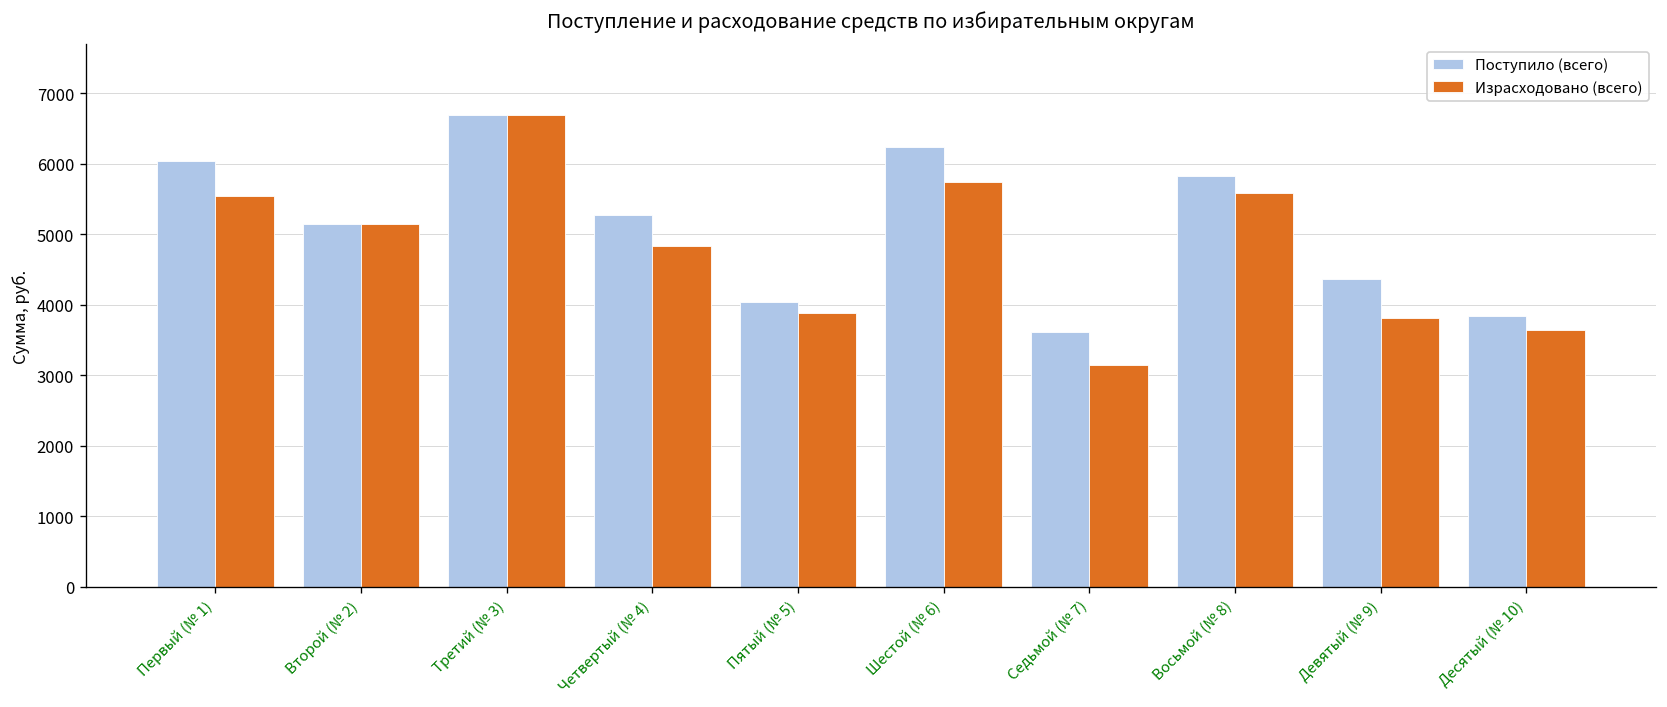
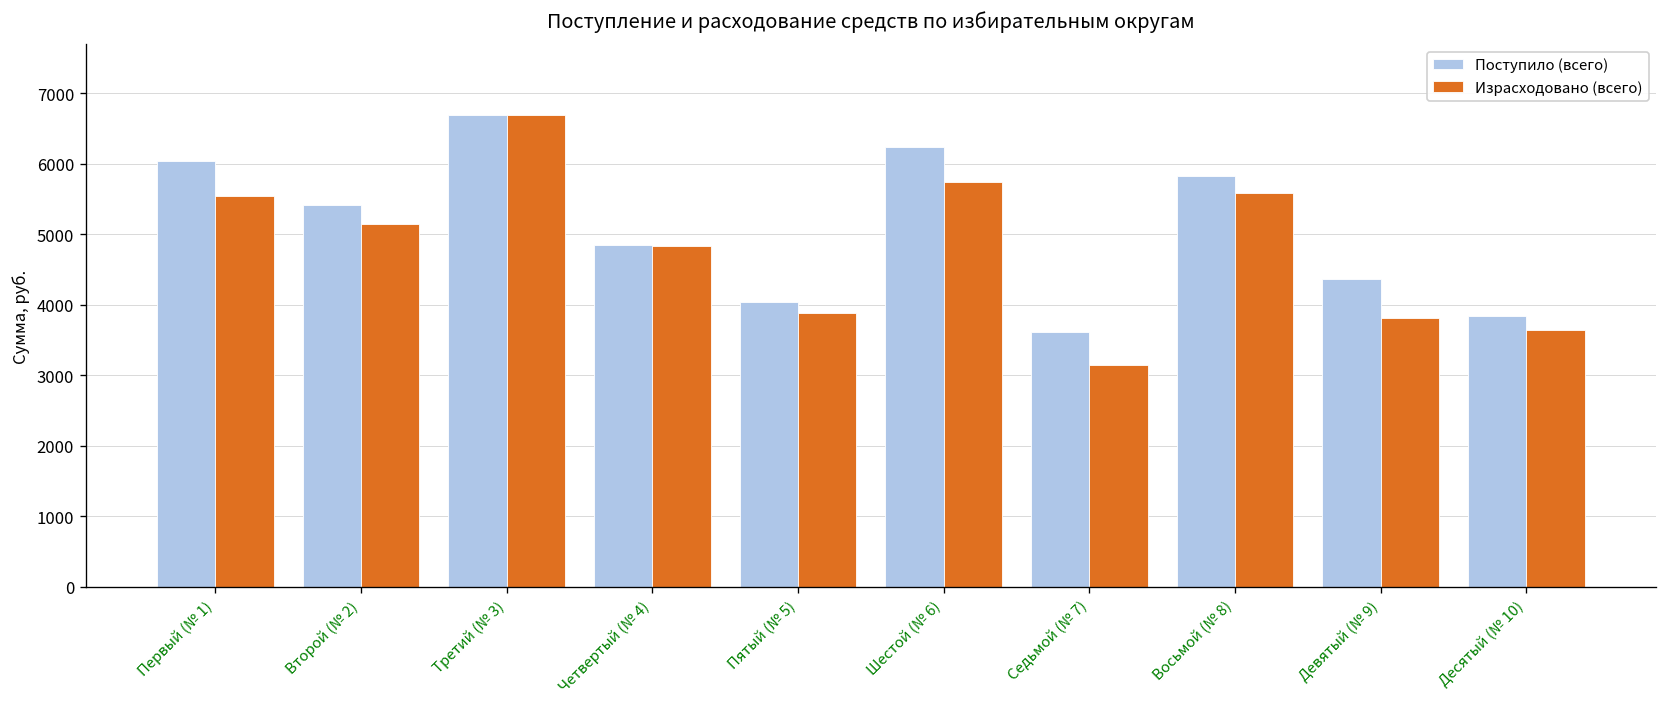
  {
    "Поступило (всего)": {
      "Первый (№ 1)": 6000,
-     "Второй (№ 2)": 5100,
+     "Второй (№ 2)": 5400,
      "Третий (№ 3)": 6700,
-     "Четвертый (№ 4)": 5300,
+     "Четвертый (№ 4)": 4800,
      "Пятый (№ 5)": 4000,
      "Шестой (№ 6)": 6200,
      "Седьмой (№ 7)": 3600,
      "Восьмой (№ 8)": 5800,
      "Девятый (№ 9)": 4400,
      "Десятый (№ 10)": 3800
    },
    "Израсходовано (всего)": {
      "Первый (№ 1)": 5500,
      "Второй (№ 2)": 5100,
      "Третий (№ 3)": 6700,
      "Четвертый (№ 4)": 4800,
      "Пятый (№ 5)": 3900,
      "Шестой (№ 6)": 5700,
      "Седьмой (№ 7)": 3100,
      "Восьмой (№ 8)": 5600,
      "Девятый (№ 9)": 3800,
      "Десятый (№ 10)": 3600
    }
  }
